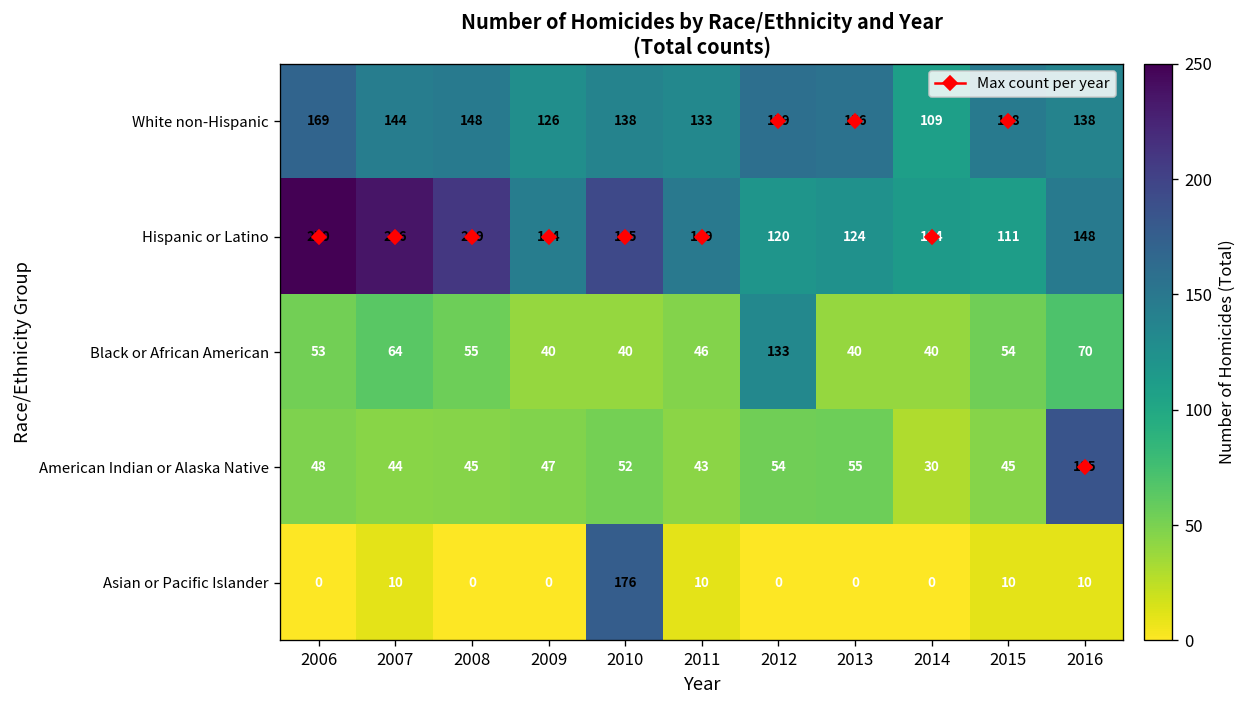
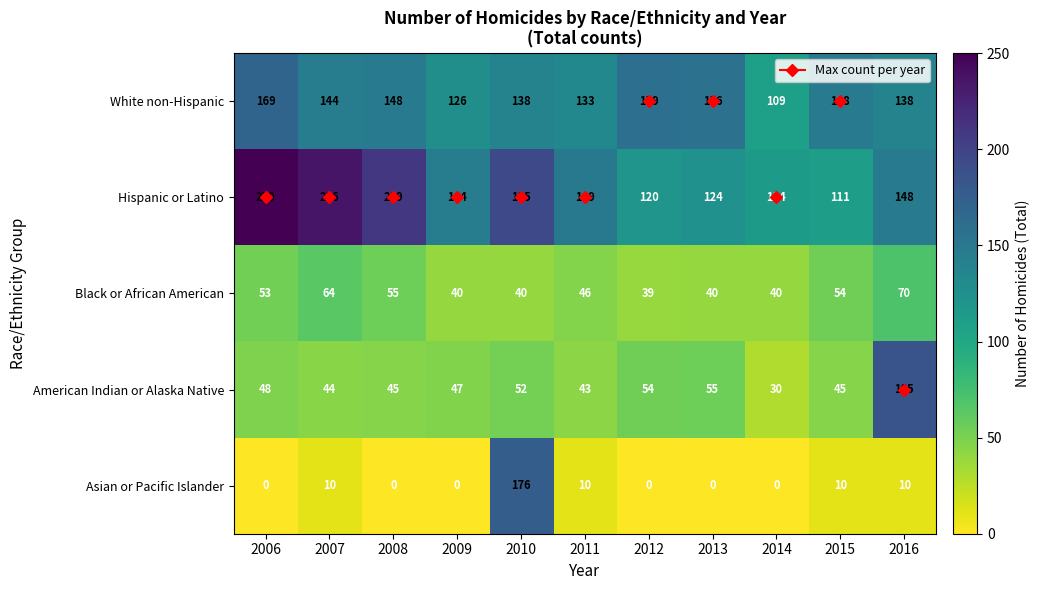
  {
    "White non-Hispanic": {
      "2006": 169,
      "2007": 144,
      "2008": 148,
      "2009": 126,
      "2010": 138,
      "2011": 133,
      "2014": 109,
      "2016": 138
    },
    "Hispanic or Latino": {
      "2012": 120,
      "2013": 124,
      "2015": 111,
      "2016": 148
    },
    "Black or African American": {
      "2006": 53,
      "2007": 64,
      "2008": 55,
      "2009": 40,
      "2010": 40,
      "2011": 46,
-     "2012": 133,
+     "2012": 39,
      "2013": 40,
      "2014": 40,
      "2015": 54,
      "2016": 70
    },
    "American Indian or Alaska Native": {
      "2006": 48,
      "2007": 44,
      "2008": 45,
      "2009": 47,
      "2010": 52,
      "2011": 43,
      "2012": 54,
      "2013": 55,
      "2014": 30,
      "2015": 45
    },
    "Asian or Pacific Islander": {
      "2006": 0,
      "2007": 10,
      "2008": 0,
      "2009": 0,
      "2010": 176,
      "2011": 10,
      "2012": 0,
      "2013": 0,
      "2014": 0,
      "2015": 10,
      "2016": 10
    }
  }
